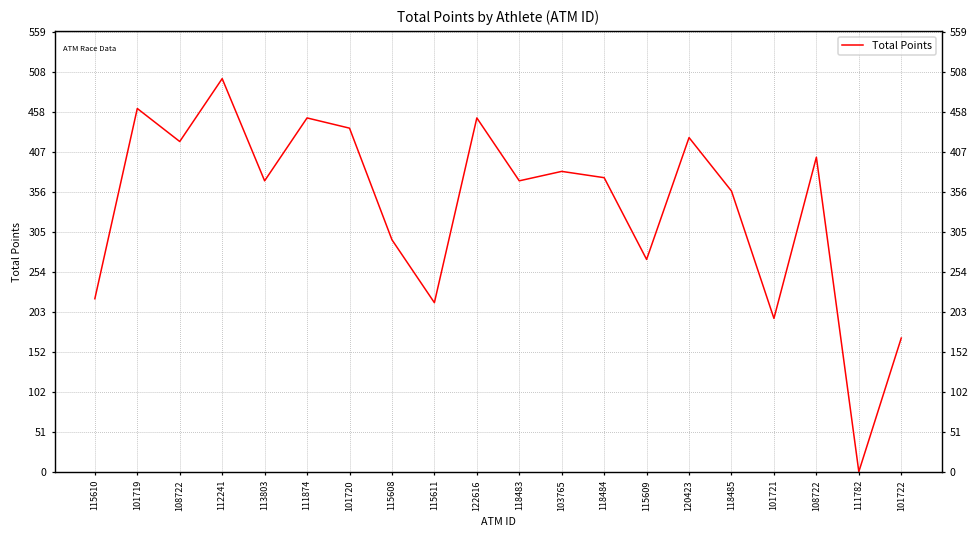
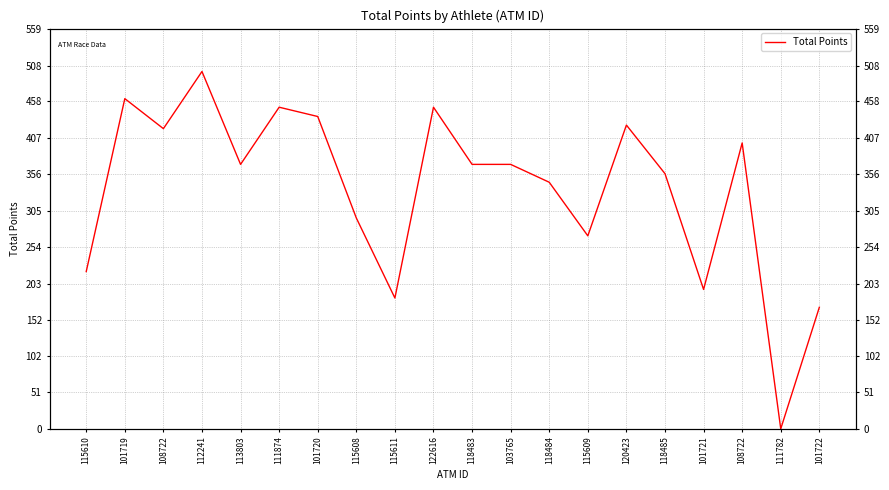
  {
    "115610": 220,
    "101719": 460,
    "112241": 500,
    "113803": 370,
    "111874": 450,
    "101720": 440,
    "115608": 300,
-   "115611": 220,
+   "115611": 180,
    "122616": 450,
    "118483": 370,
-   "103765": 380,
-   "118484": 370,
+   "103765": 370,
+   "118484": 350,
    "115609": 270,
    "120423": 430,
    "118485": 360,
    "101721": 200,
    "111782": 0,
    "101722": 170
  }
